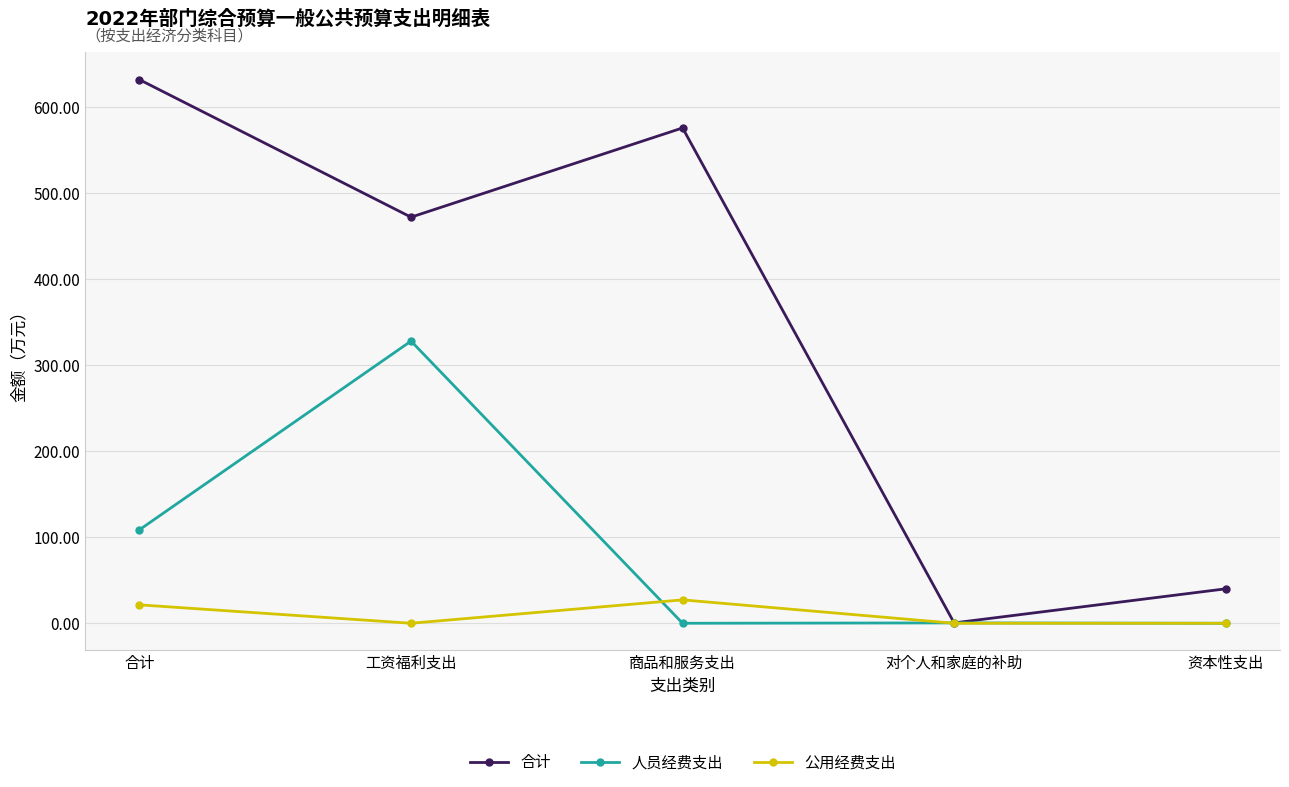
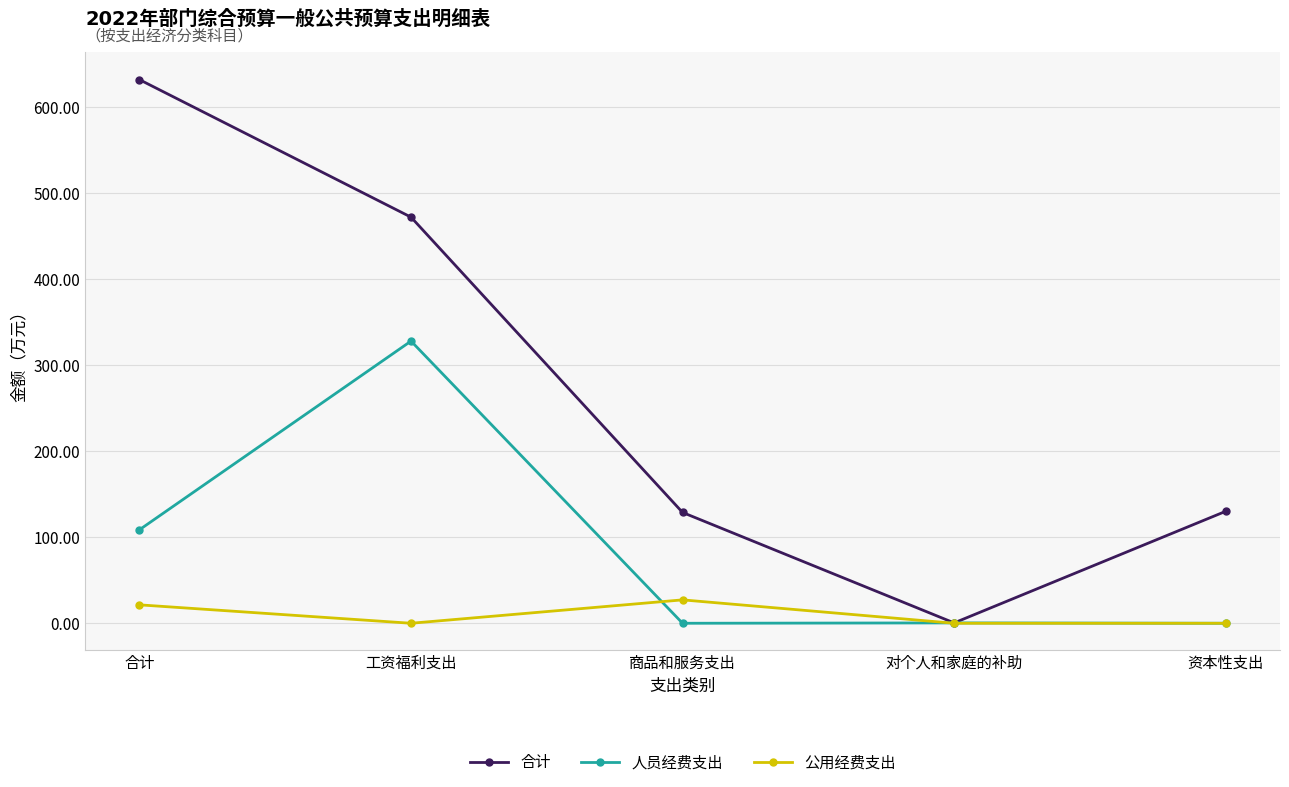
  {
    "合计": {
      "合计": 630,
      "工资福利支出": 470,
-     "商品和服务支出": 580,
-     "资本性支出": 40
+     "商品和服务支出": 130,
+     "资本性支出": 130
    },
    "人员经费支出": {
      "合计": 110,
      "工资福利支出": 330,
      "商品和服务支出": 0
    },
    "公用经费支出": {
      "合计": 20,
      "工资福利支出": 0,
      "商品和服务支出": 30
    }
  }
